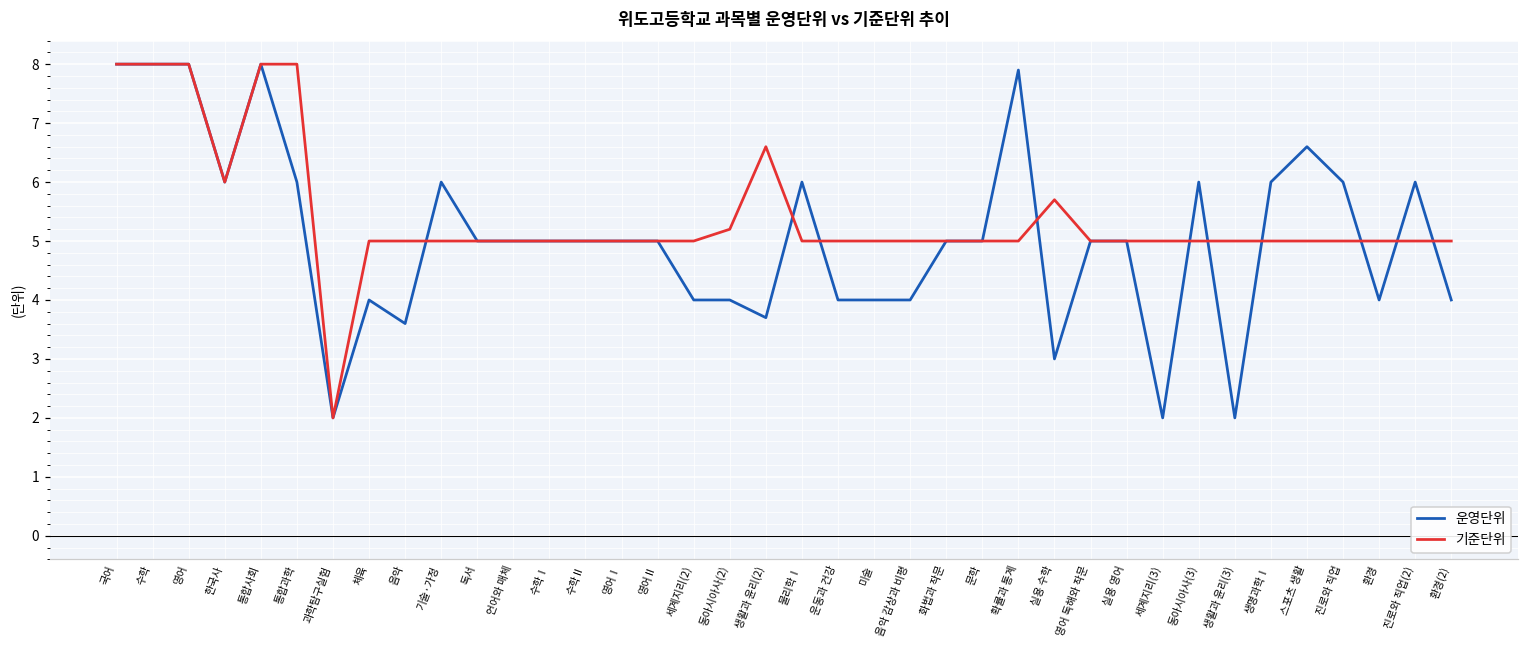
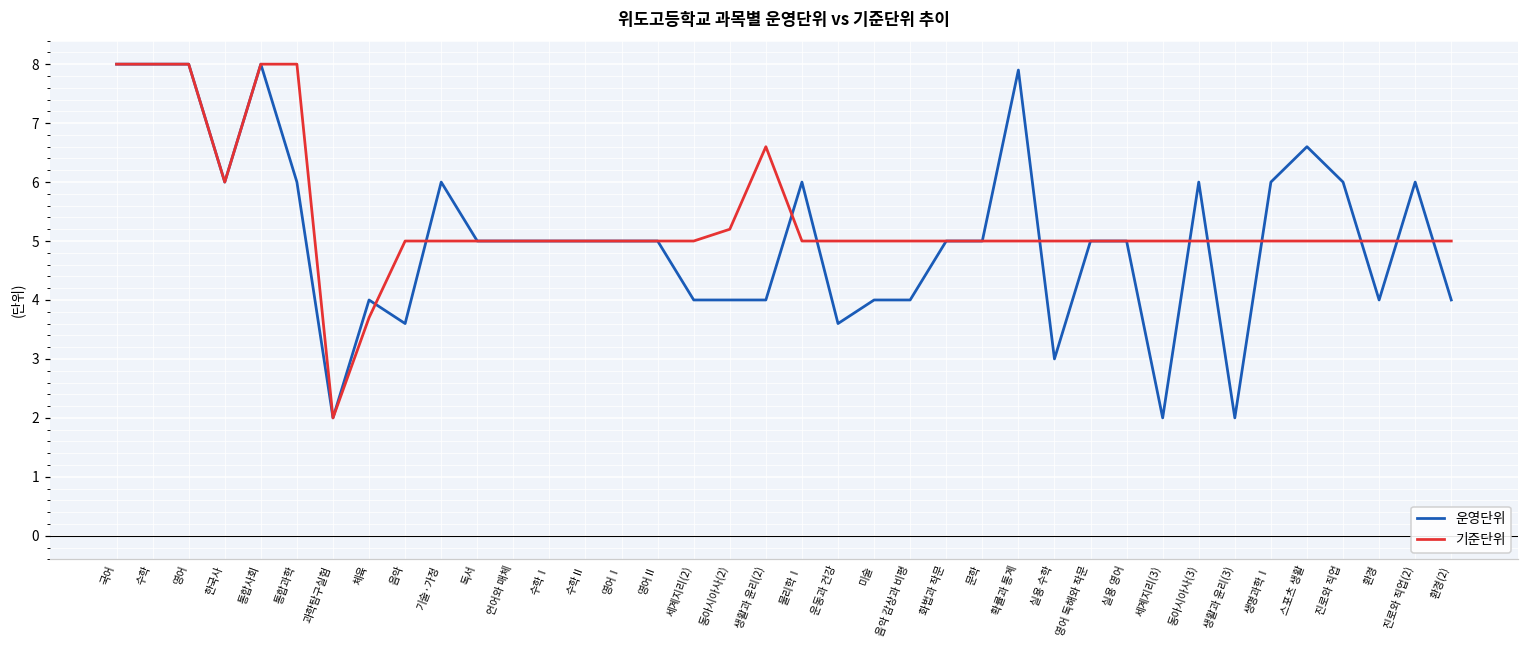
  {
    "운영단위": {
      "통합과학": 6.0,
      "체육": 4.0,
      "음악": 3.6,
      "기술·가정": 6.0,
      "세계지리(2)": 4.0,
      "동아시아사(2)": 4.0,
-     "생활과 윤리(2)": 3.7,
+     "생활과 윤리(2)": 4.0,
      "물리학Ⅰ": 6.0,
-     "운동과 건강": 4.0,
+     "운동과 건강": 3.6,
      "미술": 4.0,
      "음악 감상과 비평": 4.0,
      "확률과 통계": 7.9,
      "실용 수학": 3.0,
      "세계지리(3)": 2.0,
      "동아시아사(3)": 6.0,
      "생활과 윤리(3)": 2.0,
      "생명과학Ⅰ": 6.0,
      "스포츠 생활": 6.6,
      "진로와 직업": 6.0,
      "환경": 4.0,
      "진로와 직업(2)": 6.0,
      "환경(2)": 4.0
    },
    "기준단위": {
      "통합과학": 8.0,
-     "체육": 5.0,
+     "체육": 3.7,
      "음악": 5.0,
      "기술·가정": 5.0,
      "세계지리(2)": 5.0,
      "동아시아사(2)": 5.2,
      "생활과 윤리(2)": 6.6,
      "물리학Ⅰ": 5.0,
      "운동과 건강": 5.0,
      "미술": 5.0,
      "음악 감상과 비평": 5.0,
      "확률과 통계": 5.0,
-     "실용 수학": 5.7,
+     "실용 수학": 5.0,
      "세계지리(3)": 5.0,
      "동아시아사(3)": 5.0,
      "생활과 윤리(3)": 5.0,
      "생명과학Ⅰ": 5.0,
      "스포츠 생활": 5.0,
      "진로와 직업": 5.0,
      "환경": 5.0,
      "진로와 직업(2)": 5.0,
      "환경(2)": 5.0
    }
  }
